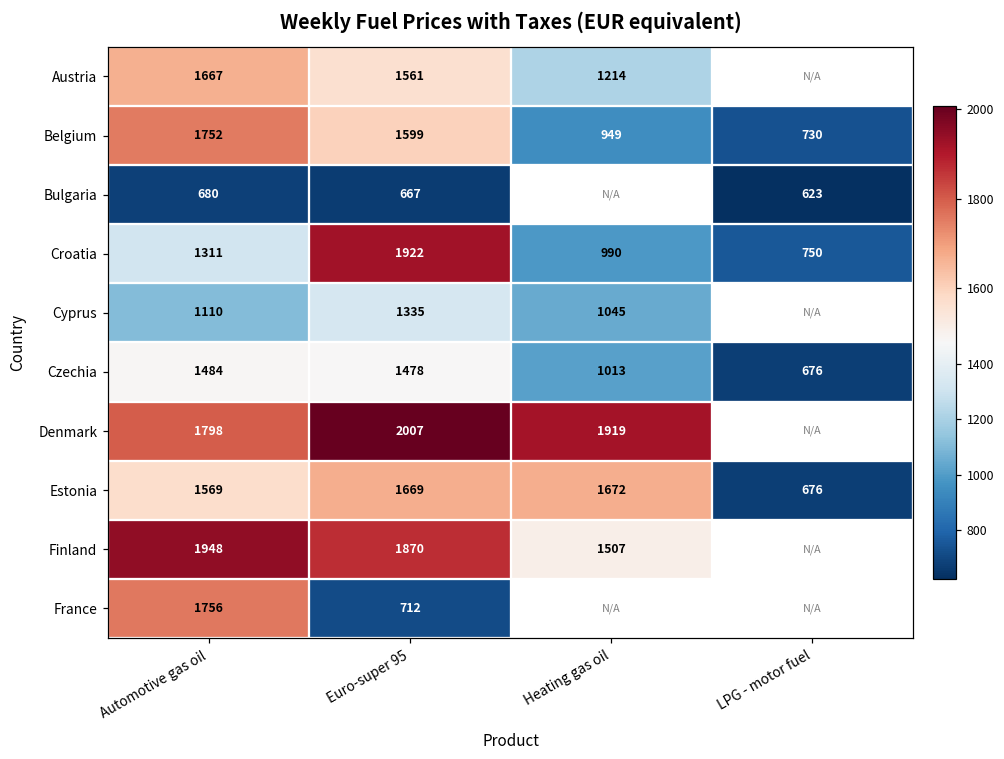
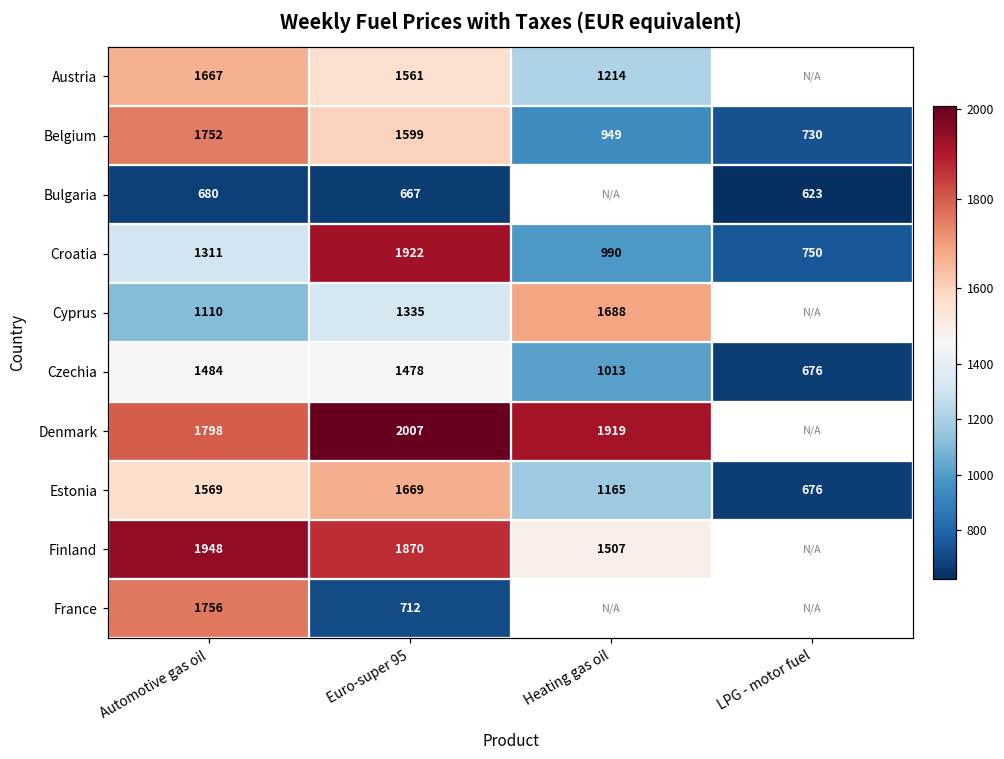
  {
    "Austria": {
      "Automotive gas oil": 1667,
      "Euro-super 95": 1561,
      "Heating gas oil": 1214
    },
    "Belgium": {
      "Automotive gas oil": 1752,
      "Euro-super 95": 1599,
      "Heating gas oil": 949,
      "LPG - motor fuel": 730
    },
    "Bulgaria": {
      "Automotive gas oil": 680,
      "Euro-super 95": 667,
      "LPG - motor fuel": 623
    },
    "Croatia": {
      "Automotive gas oil": 1311,
      "Euro-super 95": 1922,
      "Heating gas oil": 990,
      "LPG - motor fuel": 750
    },
    "Cyprus": {
      "Automotive gas oil": 1110,
      "Euro-super 95": 1335,
-     "Heating gas oil": 1045
+     "Heating gas oil": 1688
    },
    "Czechia": {
      "Automotive gas oil": 1484,
      "Euro-super 95": 1478,
      "Heating gas oil": 1013,
      "LPG - motor fuel": 676
    },
    "Denmark": {
      "Automotive gas oil": 1798,
      "Euro-super 95": 2007,
      "Heating gas oil": 1919
    },
    "Estonia": {
      "Automotive gas oil": 1569,
      "Euro-super 95": 1669,
-     "Heating gas oil": 1672,
+     "Heating gas oil": 1165,
      "LPG - motor fuel": 676
    },
    "Finland": {
      "Automotive gas oil": 1948,
      "Euro-super 95": 1870,
      "Heating gas oil": 1507
    },
    "France": {
      "Automotive gas oil": 1756,
      "Euro-super 95": 712
    }
  }
